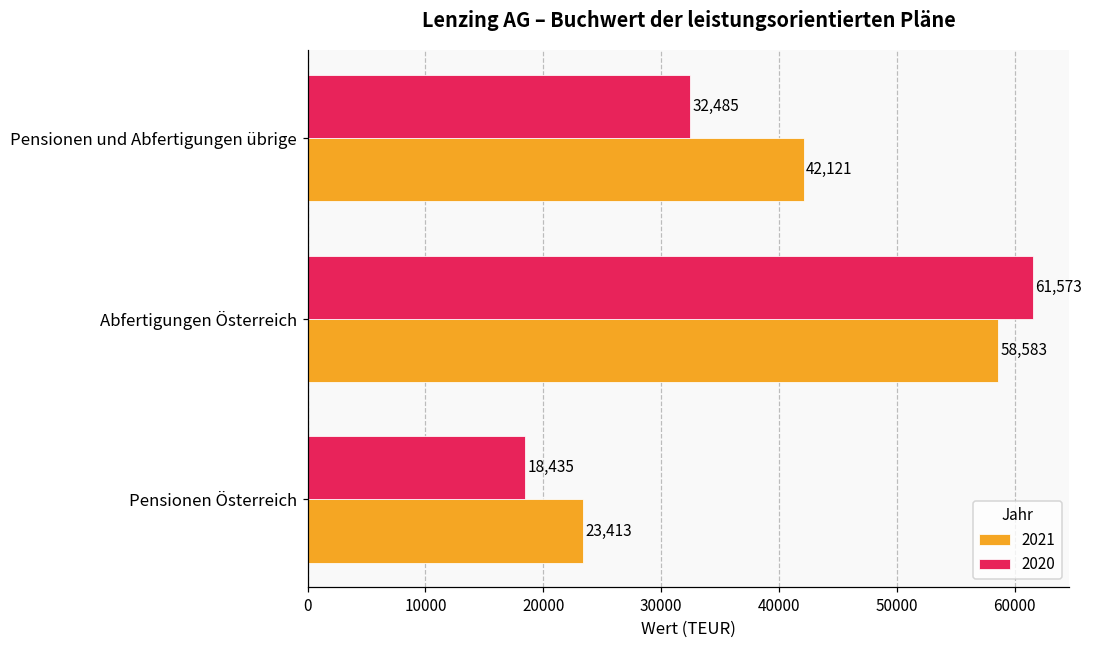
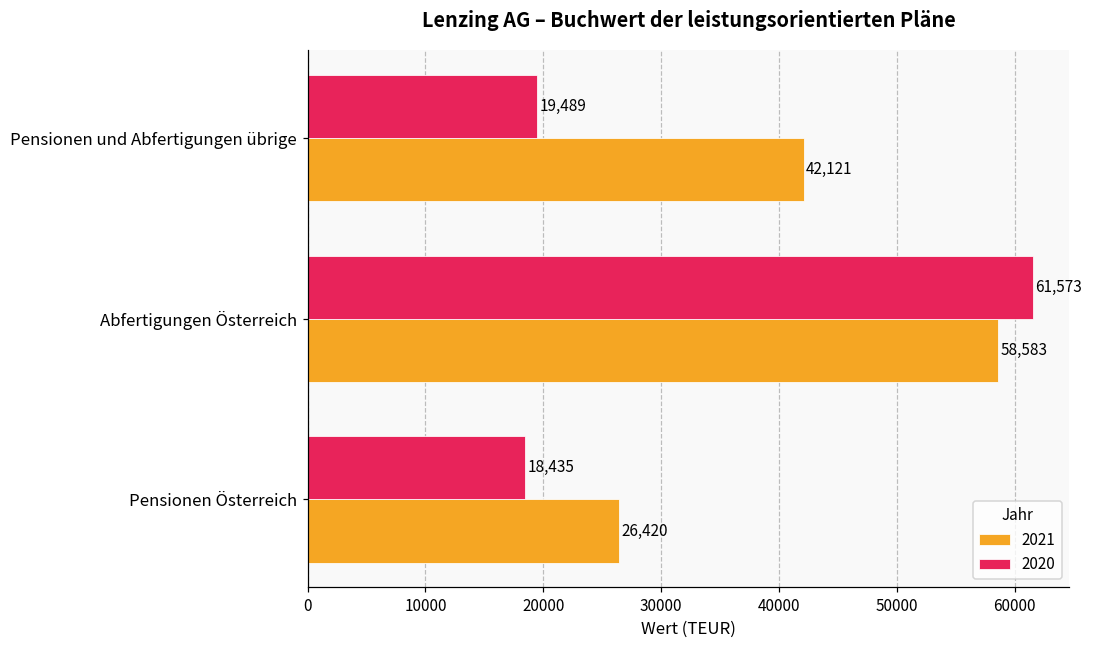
  {
    "2021": {
      "Pensionen und Abfertigungen übrige": "42,121",
      "Abfertigungen Österreich": "58,583",
-     "Pensionen Österreich": "23,413"
+     "Pensionen Österreich": "26,420"
    },
    "2020": {
-     "Pensionen und Abfertigungen übrige": "32,485",
+     "Pensionen und Abfertigungen übrige": "19,489",
      "Abfertigungen Österreich": "61,573",
      "Pensionen Österreich": "18,435"
    }
  }
